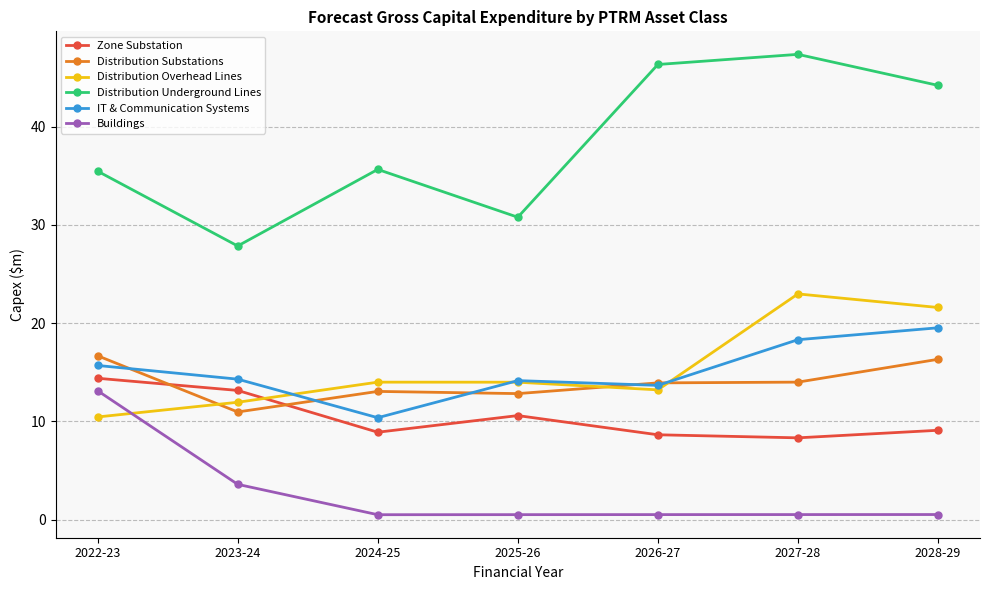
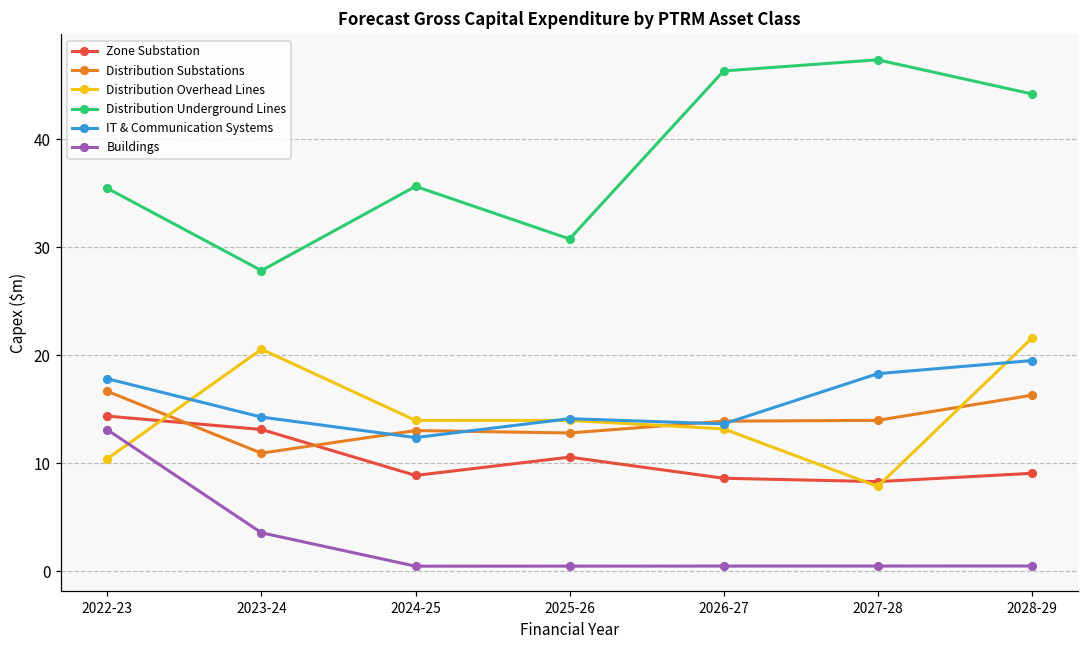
  {
    "Distribution Overhead Lines": {
      "2022-23": 10,
-     "2023-24": 12,
+     "2023-24": 21,
      "2024-25": 14,
      "2026-27": 13,
-     "2027-28": 23,
+     "2027-28": 8,
      "2028-29": 22
    },
    "Distribution Underground Lines": {
      "2022-23": 35,
      "2023-24": 28,
      "2024-25": 36,
      "2025-26": 31,
      "2026-27": 46,
      "2027-28": 47,
      "2028-29": 44
    },
    "IT & Communication Systems": {
-     "2022-23": 16,
+     "2022-23": 18,
      "2023-24": 14,
-     "2024-25": 10,
+     "2024-25": 12,
      "2027-28": 18,
      "2028-29": 20
    },
    "Buildings": {
      "2022-23": 13,
      "2023-24": 4,
      "2024-25": 0,
      "2025-26": 0,
      "2026-27": 1,
      "2027-28": 1,
      "2028-29": 1
    }
  }
